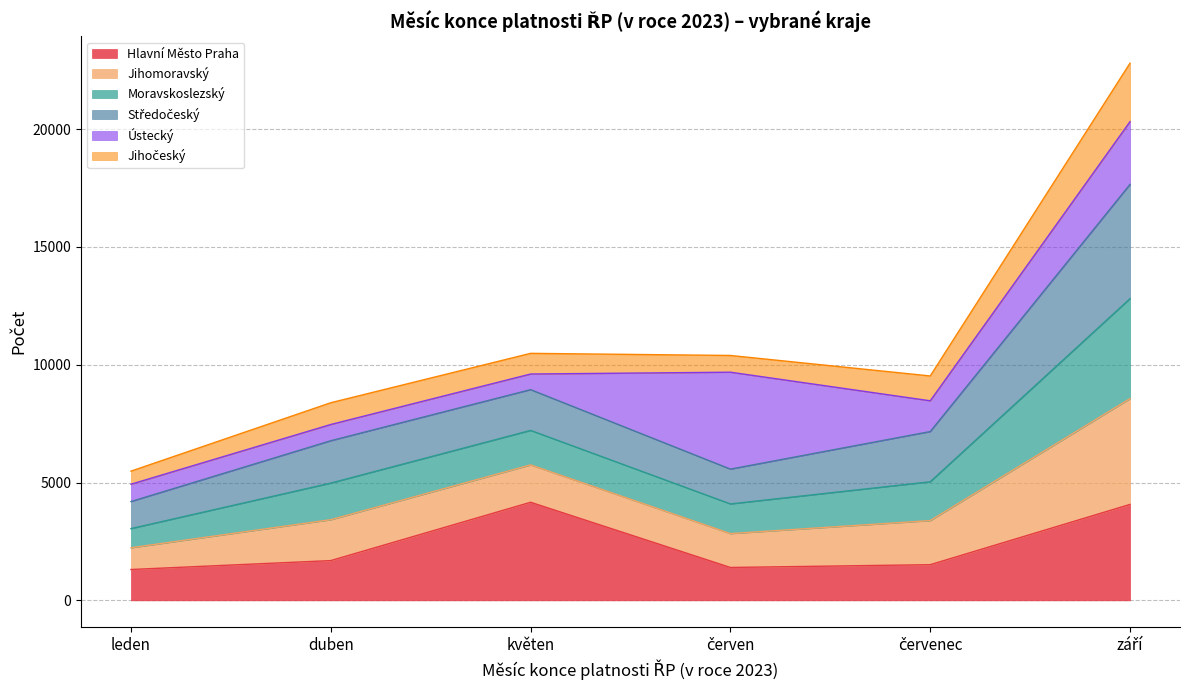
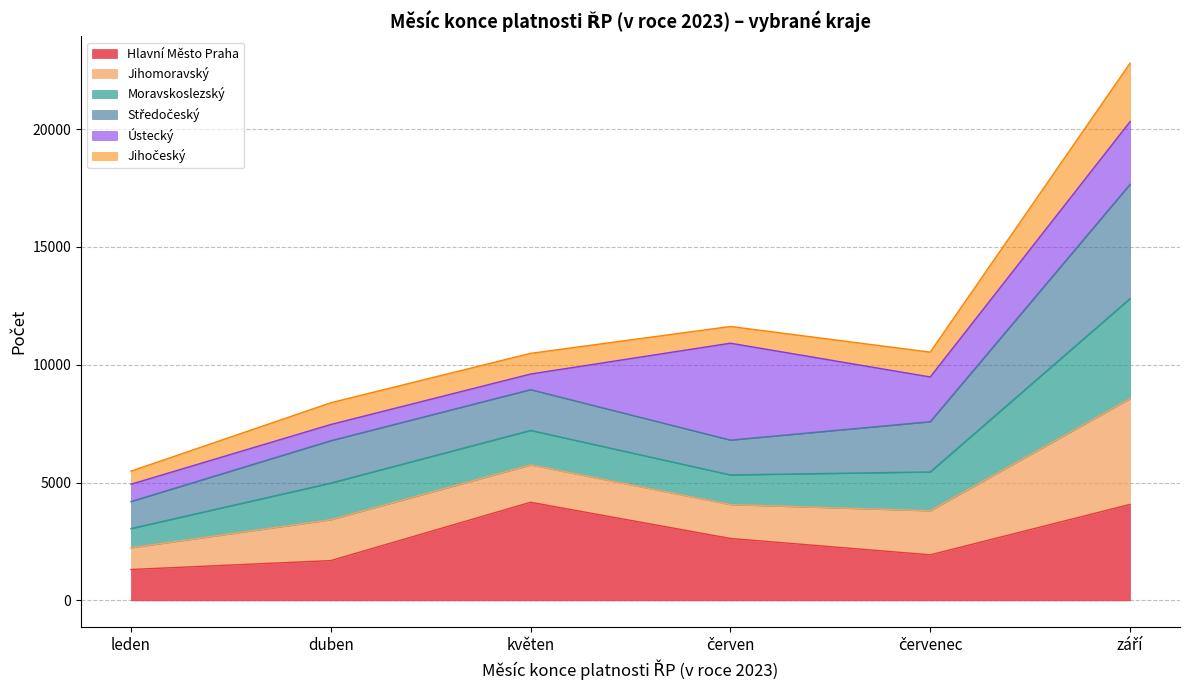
  {
    "Hlavní Město Praha": {
      "leden": 1300,
      "duben": 1700,
      "květen": 4200,
-     "červen": 1400,
-     "červenec": 1500,
+     "červen": 2600,
+     "červenec": 1900,
      "září": 4100
    },
    "Ústecký": {
      "leden": 700,
      "duben": 700,
      "květen": 700,
      "červen": 4100,
-     "červenec": 1300,
+     "červenec": 1900,
      "září": 2700
    }
  }
